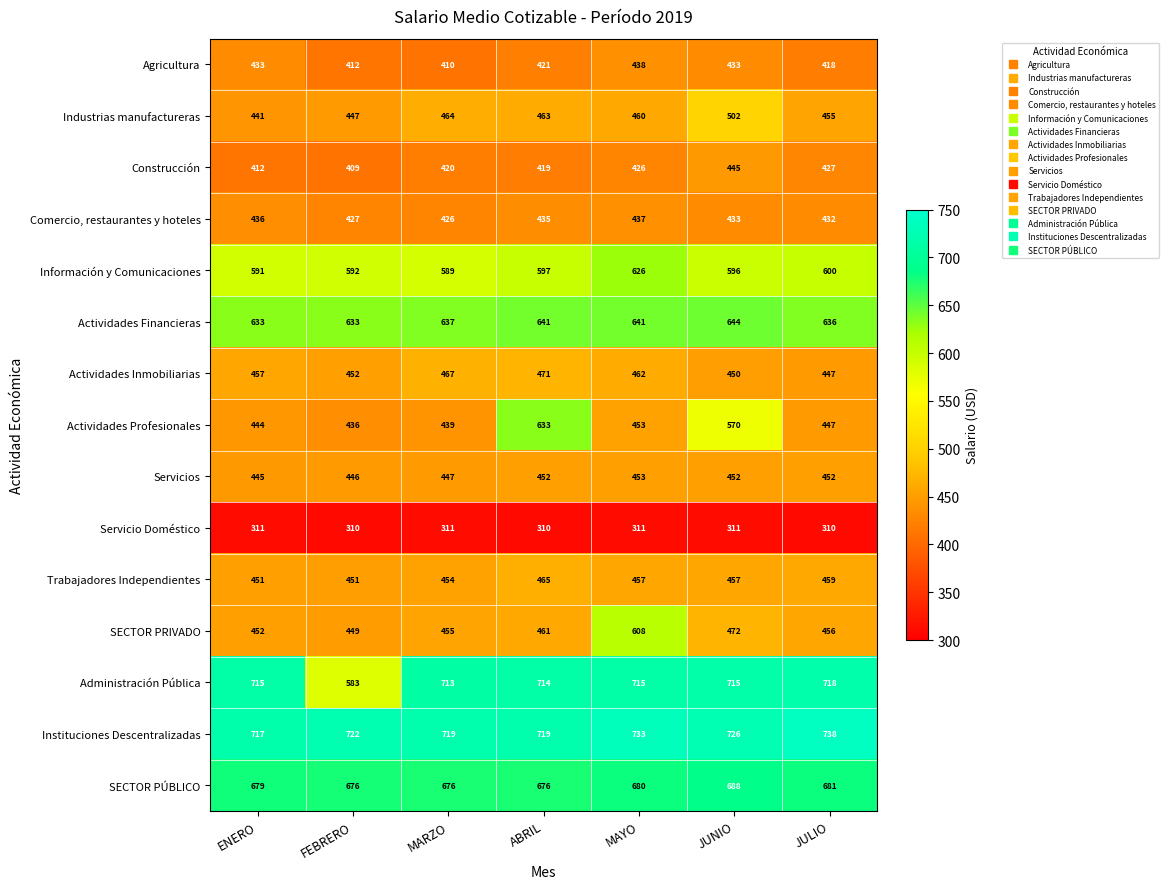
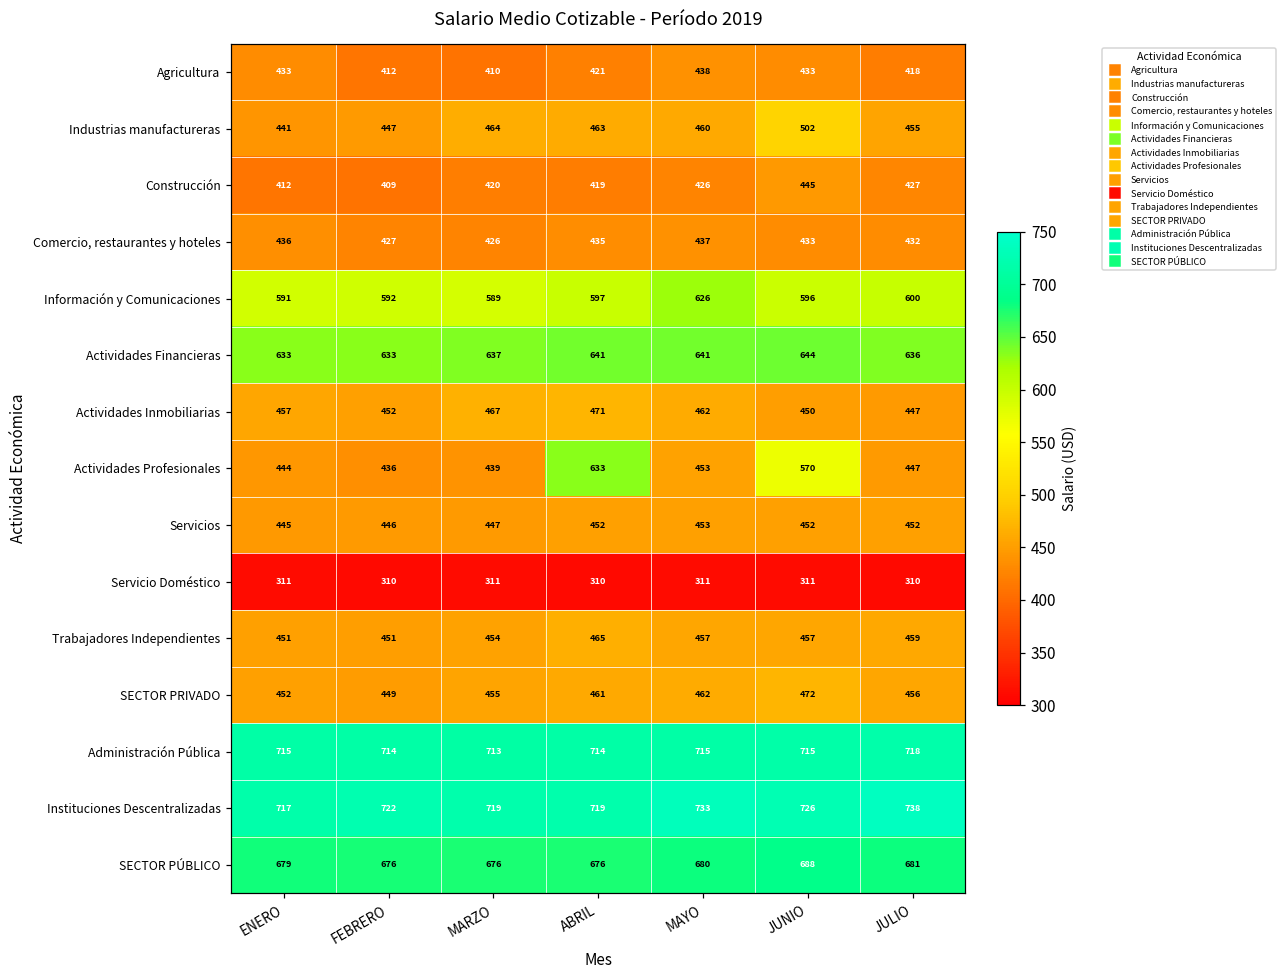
  {
    "Agricultura": {
      "ENERO": 433,
      "FEBRERO": 412,
      "MARZO": 410,
      "ABRIL": 421,
      "MAYO": 438,
      "JUNIO": 433,
      "JULIO": 418
    },
    "Industrias manufactureras": {
      "ENERO": 441,
      "FEBRERO": 447,
      "MARZO": 464,
      "ABRIL": 463,
      "MAYO": 460,
      "JUNIO": 502,
      "JULIO": 455
    },
    "Construcción": {
      "ENERO": 412,
      "FEBRERO": 409,
      "MARZO": 420,
      "ABRIL": 419,
      "MAYO": 426,
      "JUNIO": 445,
      "JULIO": 427
    },
    "Comercio, restaurantes y hoteles": {
      "ENERO": 436,
      "FEBRERO": 427,
      "MARZO": 426,
      "ABRIL": 435,
      "MAYO": 437,
      "JUNIO": 433,
      "JULIO": 432
    },
    "Información y Comunicaciones": {
      "ENERO": 591,
      "FEBRERO": 592,
      "MARZO": 589,
      "ABRIL": 597,
      "MAYO": 626,
      "JUNIO": 596,
      "JULIO": 600
    },
    "Actividades Financieras": {
      "ENERO": 633,
      "FEBRERO": 633,
      "MARZO": 637,
      "ABRIL": 641,
      "MAYO": 641,
      "JUNIO": 644,
      "JULIO": 636
    },
    "Actividades Inmobiliarias": {
      "ENERO": 457,
      "FEBRERO": 452,
      "MARZO": 467,
      "ABRIL": 471,
      "MAYO": 462,
      "JUNIO": 450,
      "JULIO": 447
    },
    "Actividades Profesionales": {
      "ENERO": 444,
      "FEBRERO": 436,
      "MARZO": 439,
      "ABRIL": 633,
      "MAYO": 453,
      "JUNIO": 570,
      "JULIO": 447
    },
    "Servicios": {
      "ENERO": 445,
      "FEBRERO": 446,
      "MARZO": 447,
      "ABRIL": 452,
      "MAYO": 453,
      "JUNIO": 452,
      "JULIO": 452
    },
    "Servicio Doméstico": {
      "ENERO": 311,
      "FEBRERO": 310,
      "MARZO": 311,
      "ABRIL": 310,
      "MAYO": 311,
      "JUNIO": 311,
      "JULIO": 310
    },
    "Trabajadores Independientes": {
      "ENERO": 451,
      "FEBRERO": 451,
      "MARZO": 454,
      "ABRIL": 465,
      "MAYO": 457,
      "JUNIO": 457,
      "JULIO": 459
    },
    "SECTOR PRIVADO": {
      "ENERO": 452,
      "FEBRERO": 449,
      "MARZO": 455,
      "ABRIL": 461,
-     "MAYO": 608,
+     "MAYO": 462,
      "JUNIO": 472,
      "JULIO": 456
    },
    "Administración Pública": {
      "ENERO": 715,
-     "FEBRERO": 583,
+     "FEBRERO": 714,
      "MARZO": 713,
      "ABRIL": 714,
      "MAYO": 715,
      "JUNIO": 715,
      "JULIO": 718
    },
    "Instituciones Descentralizadas": {
      "ENERO": 717,
      "FEBRERO": 722,
      "MARZO": 719,
      "ABRIL": 719,
      "MAYO": 733,
      "JUNIO": 726,
      "JULIO": 738
    },
    "SECTOR PÚBLICO": {
      "ENERO": 679,
      "FEBRERO": 676,
      "MARZO": 676,
      "ABRIL": 676,
      "MAYO": 680,
      "JUNIO": 688,
      "JULIO": 681
    }
  }
